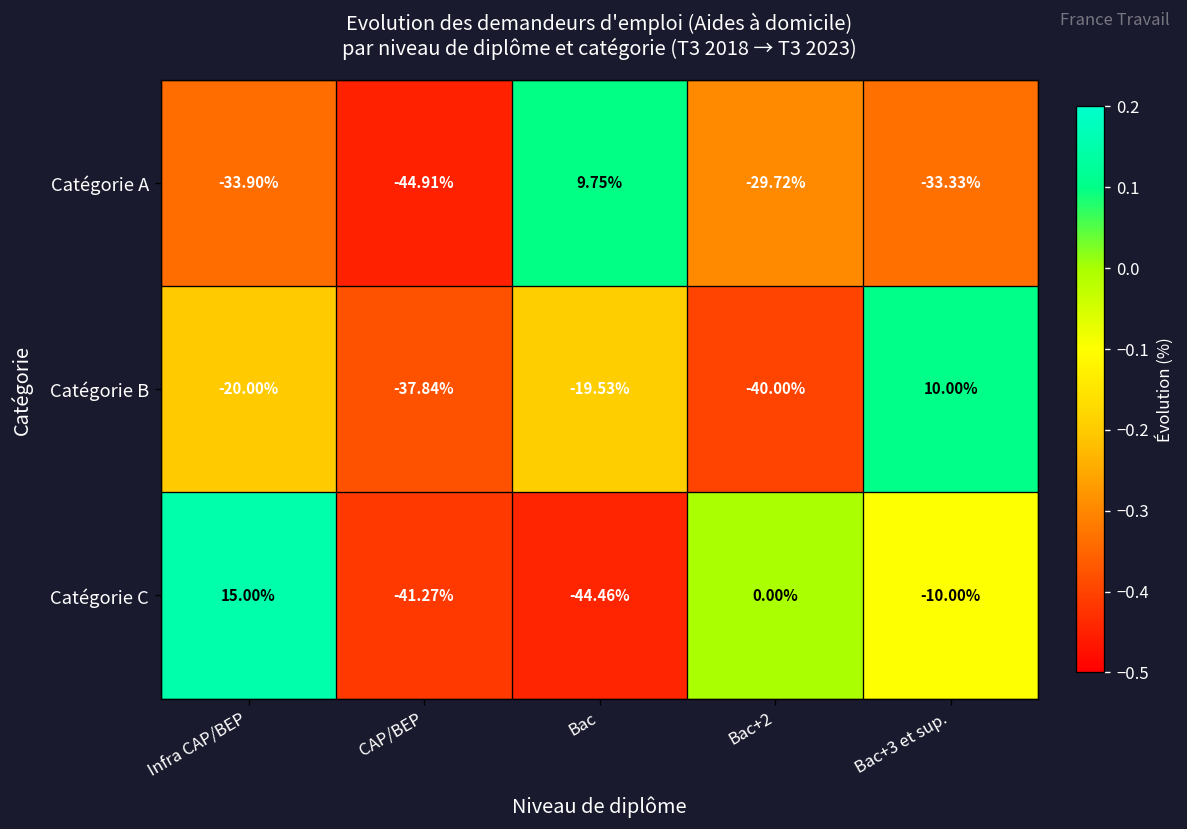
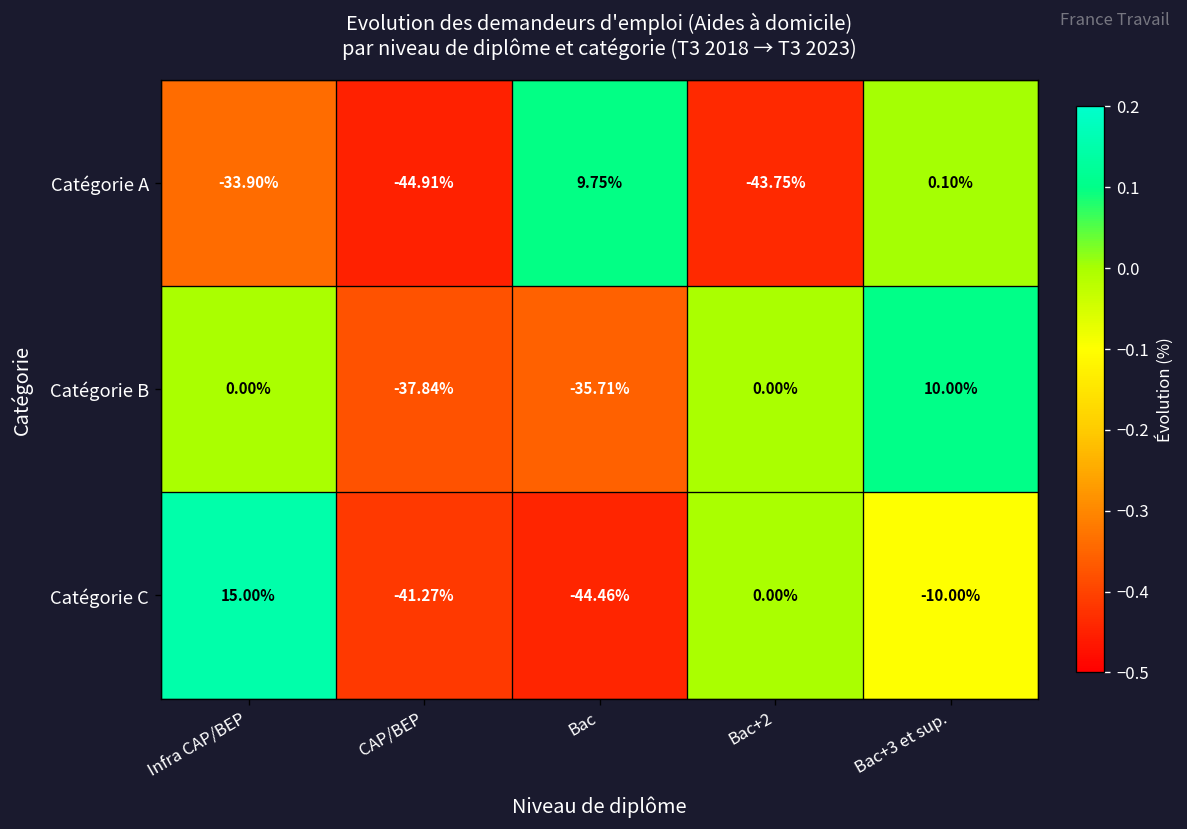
  {
    "Catégorie A": {
      "Infra CAP/BEP": "-33.90%",
      "CAP/BEP": "-44.91%",
      "Bac": "9.75%",
-     "Bac+2": "-29.72%",
-     "Bac+3 et sup.": "-33.33%"
+     "Bac+2": "-43.75%",
+     "Bac+3 et sup.": "0.10%"
    },
    "Catégorie B": {
-     "Infra CAP/BEP": "-20.00%",
+     "Infra CAP/BEP": "0.00%",
      "CAP/BEP": "-37.84%",
-     "Bac": "-19.53%",
-     "Bac+2": "-40.00%",
+     "Bac": "-35.71%",
+     "Bac+2": "0.00%",
      "Bac+3 et sup.": "10.00%"
    },
    "Catégorie C": {
      "Infra CAP/BEP": "15.00%",
      "CAP/BEP": "-41.27%",
      "Bac": "-44.46%",
      "Bac+2": "0.00%",
      "Bac+3 et sup.": "-10.00%"
    }
  }
